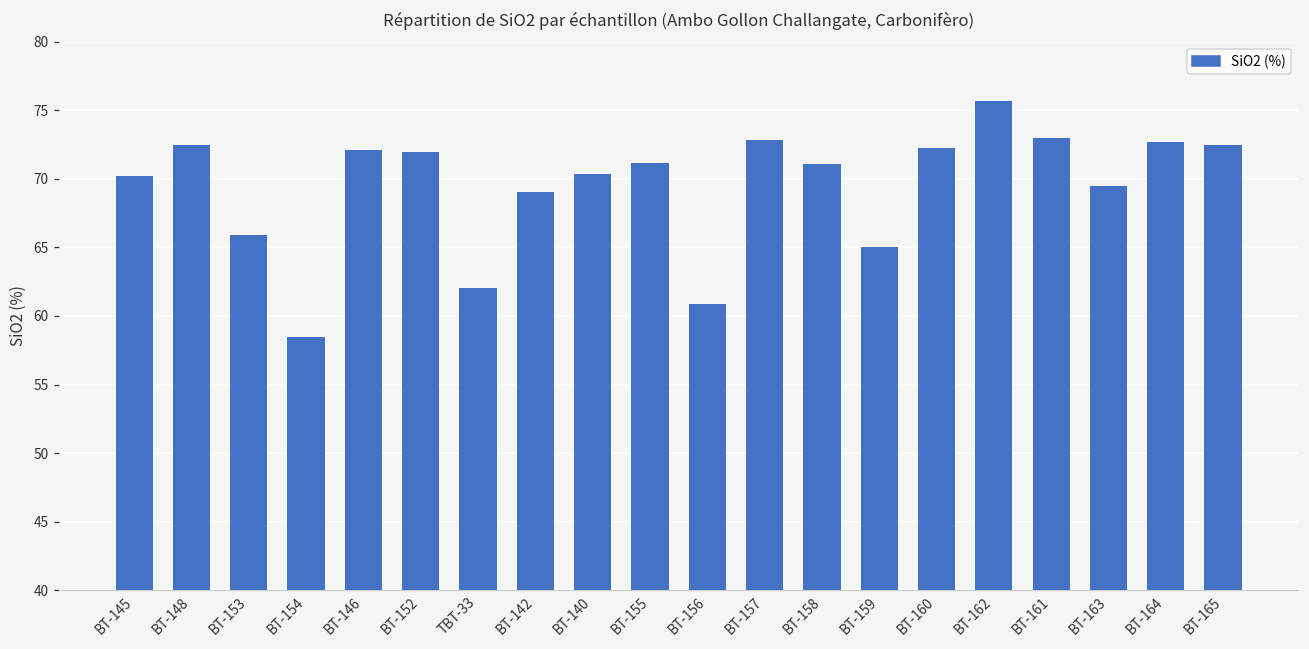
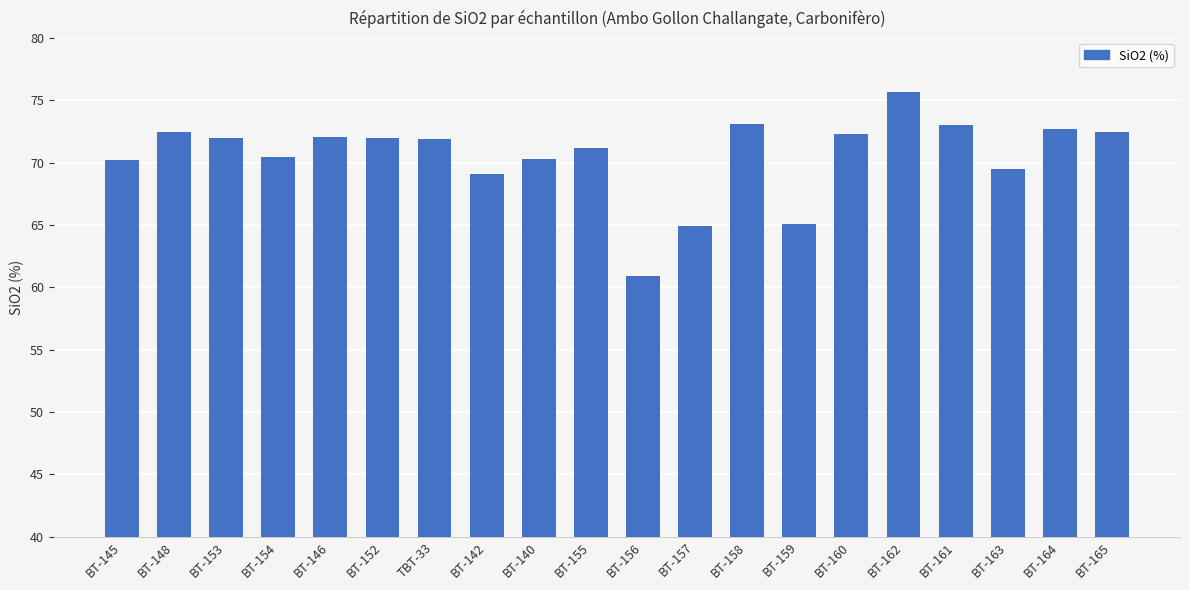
  {
    "BT-145": 70.2,
    "BT-148": 72.5,
-   "BT-153": 65.9,
-   "BT-154": 58.5,
+   "BT-153": 72.0,
+   "BT-154": 70.4,
    "BT-146": 72.1,
    "BT-152": 72.0,
-   "TBT-33": 62.0,
+   "TBT-33": 71.9,
    "BT-142": 69.0,
    "BT-140": 70.3,
    "BT-155": 71.2,
    "BT-156": 60.9,
-   "BT-157": 72.8,
-   "BT-158": 71.1,
+   "BT-157": 64.9,
+   "BT-158": 73.1,
    "BT-159": 65.0,
    "BT-160": 72.3,
    "BT-162": 75.7,
    "BT-161": 73.0,
    "BT-163": 69.5,
    "BT-164": 72.7,
    "BT-165": 72.4
  }
